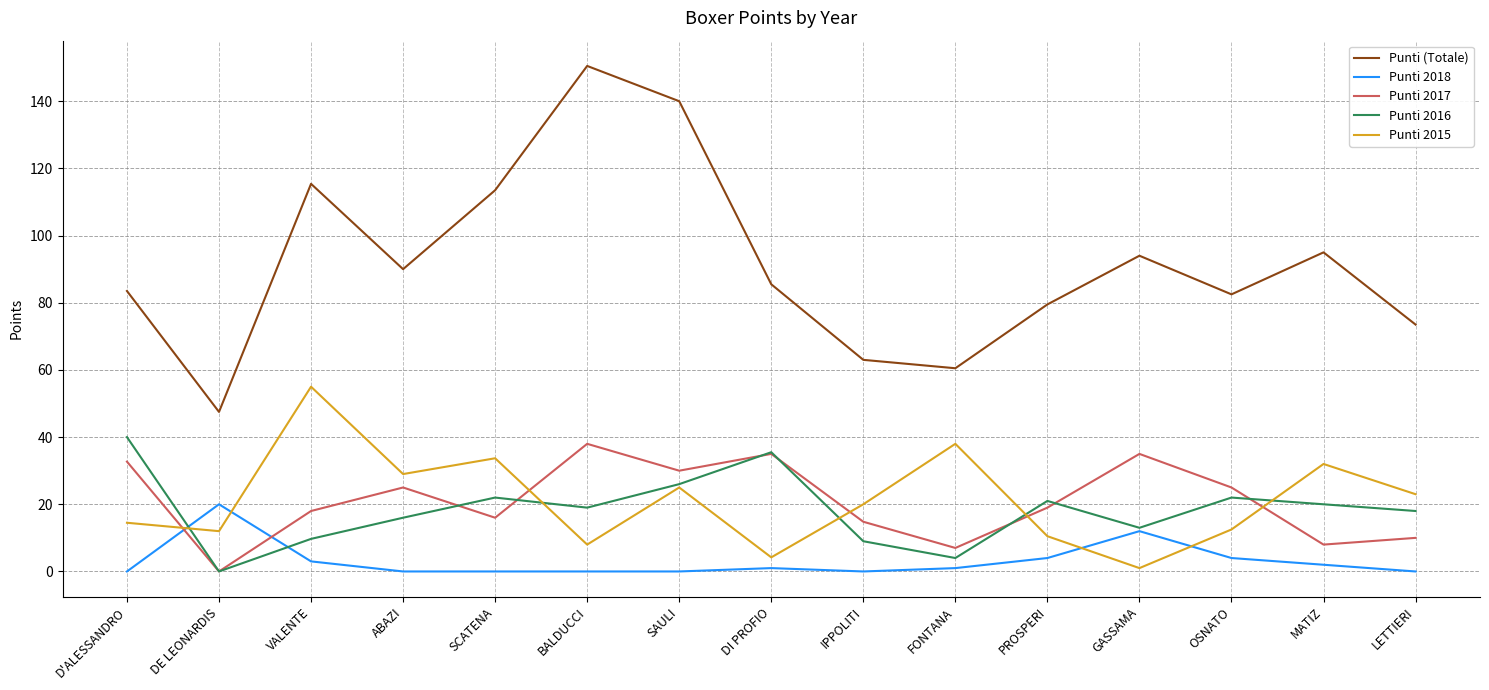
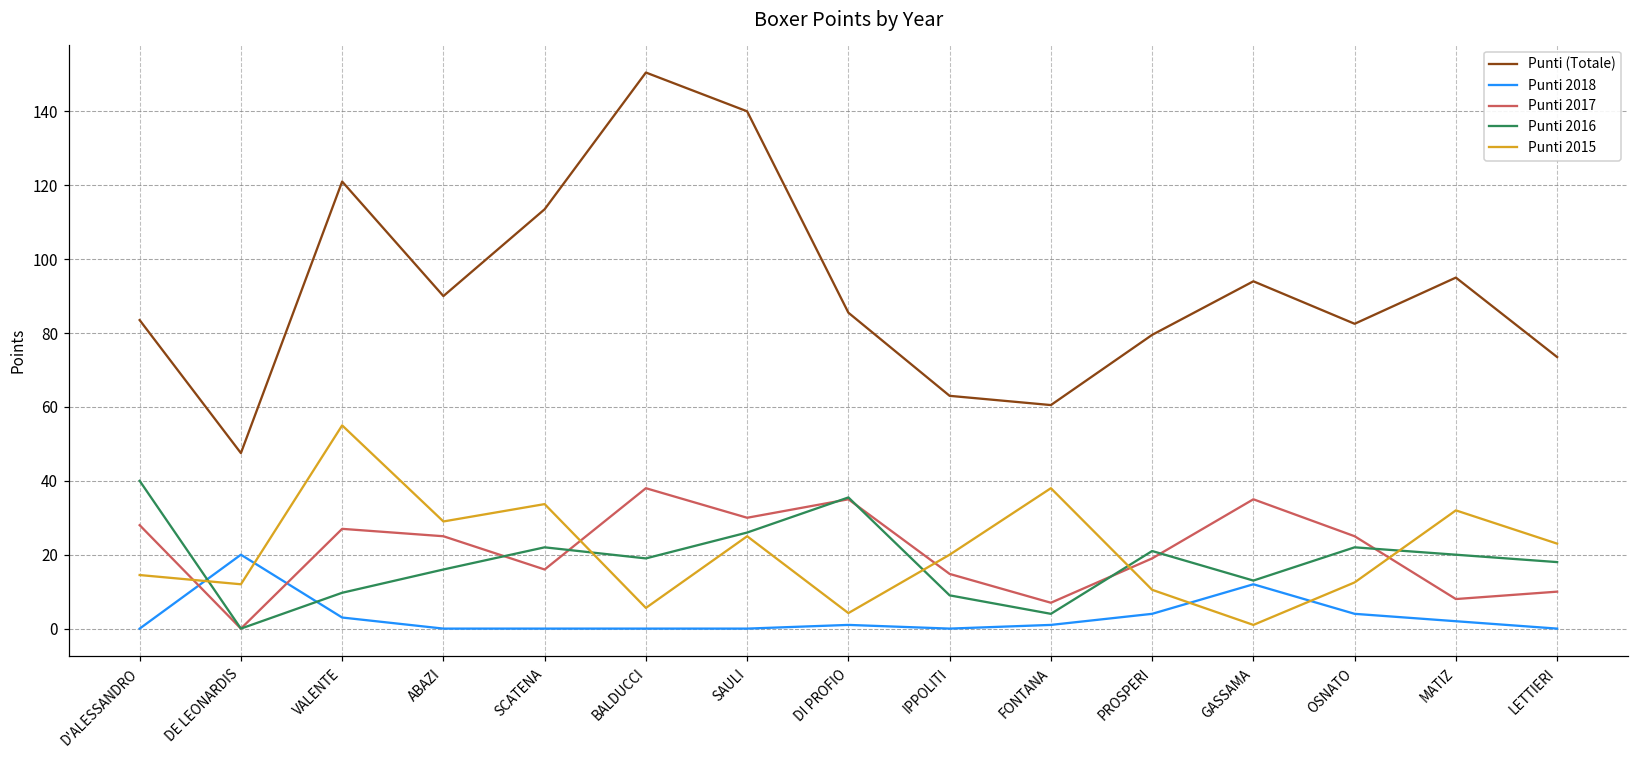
  {
    "Punti (Totale)": {
      "D'ALESSANDRO": 84,
      "DE LEONARDIS": 48,
-     "VALENTE": 115,
+     "VALENTE": 121,
      "ABAZI": 90,
      "SCATENA": 114,
      "BALDUCCI": 151,
      "SAULI": 140,
      "DI PROFIO": 86,
      "IPPOLITI": 63,
      "FONTANA": 61,
      "PROSPERI": 80,
      "GASSAMA": 94,
      "OSNATO": 83,
      "MATIZ": 95,
      "LETTIERI": 74
    },
    "Punti 2018": {
      "D'ALESSANDRO": 0,
      "DE LEONARDIS": 20,
      "VALENTE": 3,
      "ABAZI": 0,
      "SCATENA": 0,
      "BALDUCCI": 0,
      "SAULI": 0,
      "DI PROFIO": 1,
      "IPPOLITI": 0,
      "FONTANA": 1,
      "PROSPERI": 4,
      "GASSAMA": 12,
      "OSNATO": 4,
      "MATIZ": 2,
      "LETTIERI": 0
    },
    "Punti 2017": {
-     "D'ALESSANDRO": 33,
-     "VALENTE": 18,
+     "D'ALESSANDRO": 28,
+     "VALENTE": 27,
      "ABAZI": 25,
      "SCATENA": 16,
      "BALDUCCI": 38,
      "SAULI": 30,
      "IPPOLITI": 15,
      "FONTANA": 7,
      "PROSPERI": 19,
      "GASSAMA": 35,
      "OSNATO": 25,
      "MATIZ": 8,
      "LETTIERI": 10
    },
    "Punti 2016": {
      "D'ALESSANDRO": 40,
      "VALENTE": 10,
      "ABAZI": 16,
      "SCATENA": 22,
      "BALDUCCI": 19,
      "SAULI": 26,
      "IPPOLITI": 9,
      "FONTANA": 4,
      "PROSPERI": 21,
      "GASSAMA": 13,
      "OSNATO": 22,
      "MATIZ": 20,
      "LETTIERI": 18
    },
    "Punti 2015": {
      "D'ALESSANDRO": 15,
      "DE LEONARDIS": 12,
      "VALENTE": 55,
      "ABAZI": 29,
      "SCATENA": 34,
-     "BALDUCCI": 8,
+     "BALDUCCI": 6,
      "SAULI": 25,
      "DI PROFIO": 4,
      "IPPOLITI": 20,
      "FONTANA": 38,
      "PROSPERI": 11,
      "GASSAMA": 1,
      "OSNATO": 13,
      "MATIZ": 32,
      "LETTIERI": 23
    }
  }
